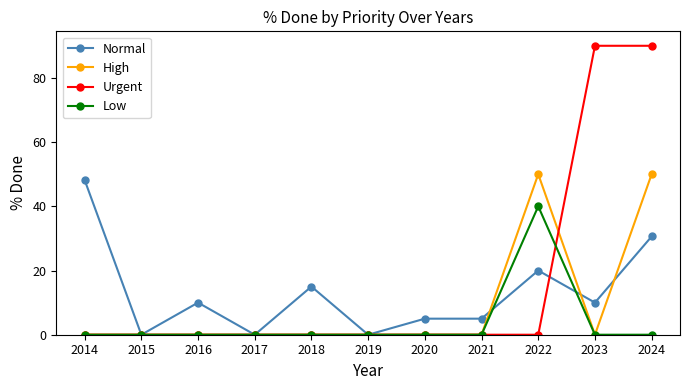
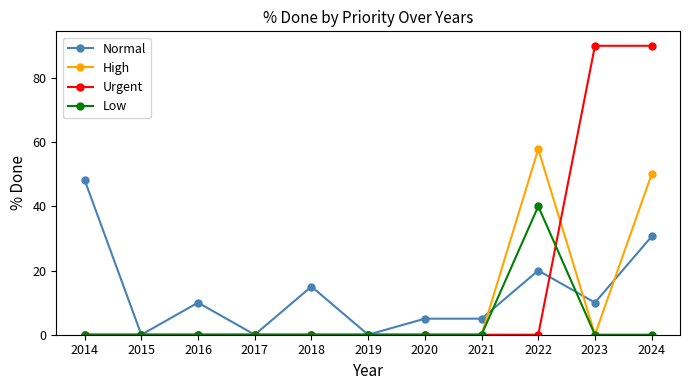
  {
    "Normal": {
      "2014": 48,
      "2016": 10,
      "2018": 15,
      "2020": 5,
      "2021": 5,
      "2022": 20,
      "2023": 10,
      "2024": 31
    },
    "High": {
-     "2022": 50,
+     "2022": 58,
      "2024": 50
    },
    "Urgent": {
      "2022": 0,
      "2023": 90,
      "2024": 90
    },
    "Low": {
      "2022": 40,
      "2024": 0
    }
  }
